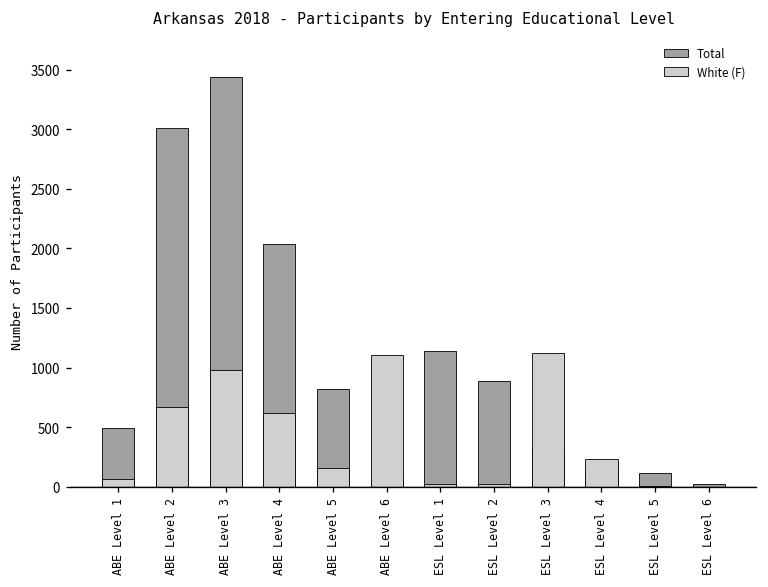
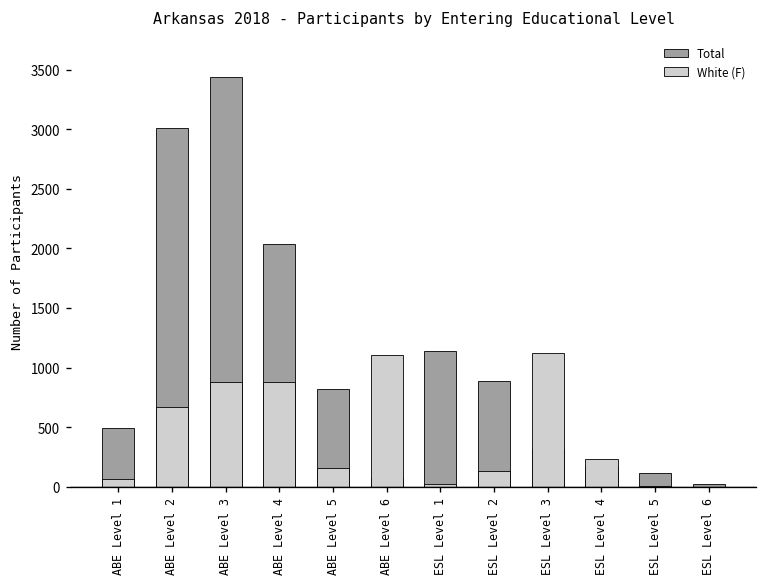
  {
    "Total": {
      "ABE Level 1": 500,
      "ABE Level 2": 3000,
      "ABE Level 3": 3400,
      "ABE Level 4": 2000,
      "ABE Level 5": 800,
      "ESL Level 1": 1100,
      "ESL Level 2": 900,
      "ESL Level 5": 100
    },
    "White (F)": {
-     "ABE Level 3": 1000,
-     "ABE Level 4": 600,
+     "ABE Level 3": 900,
+     "ABE Level 4": 900,
      "ABE Level 6": 1100,
-     "ESL Level 2": 0,
+     "ESL Level 2": 100,
      "ESL Level 3": 1100,
      "ESL Level 4": 200,
      "ESL Level 6": 0
    }
  }
